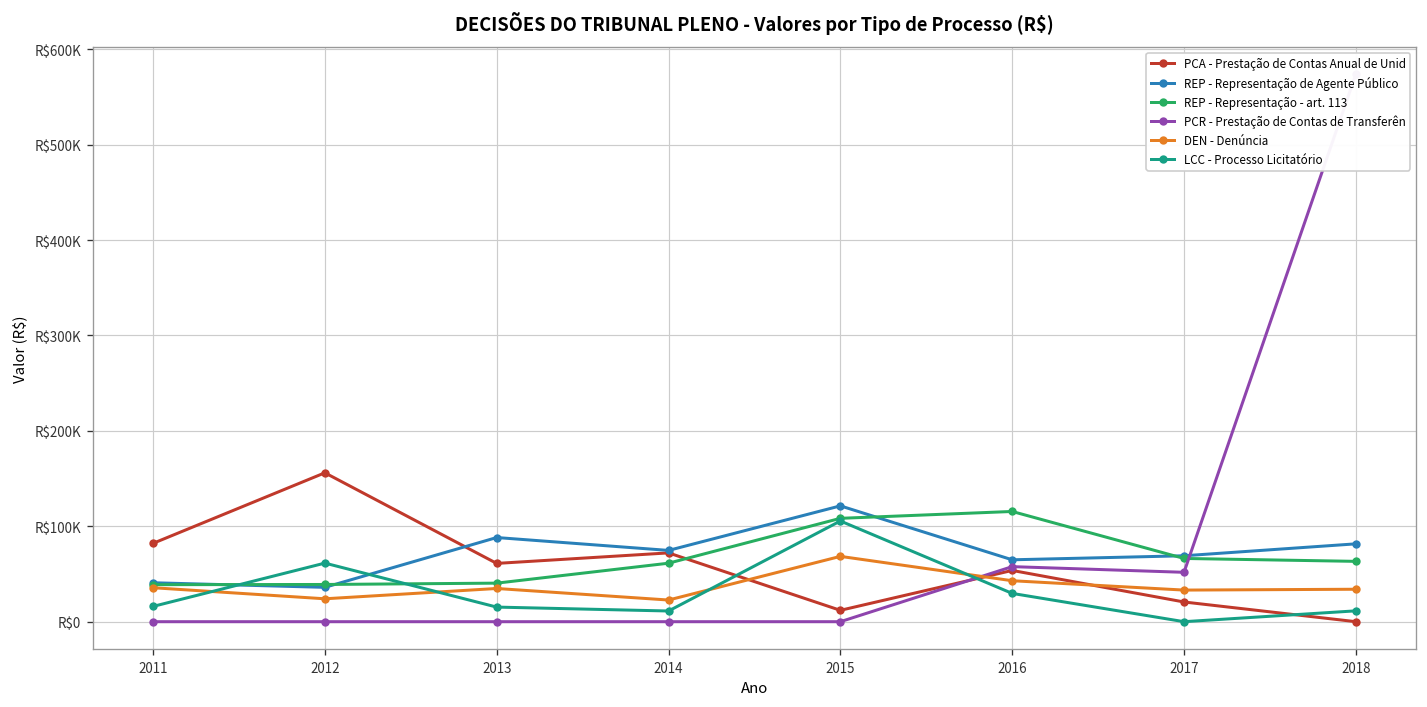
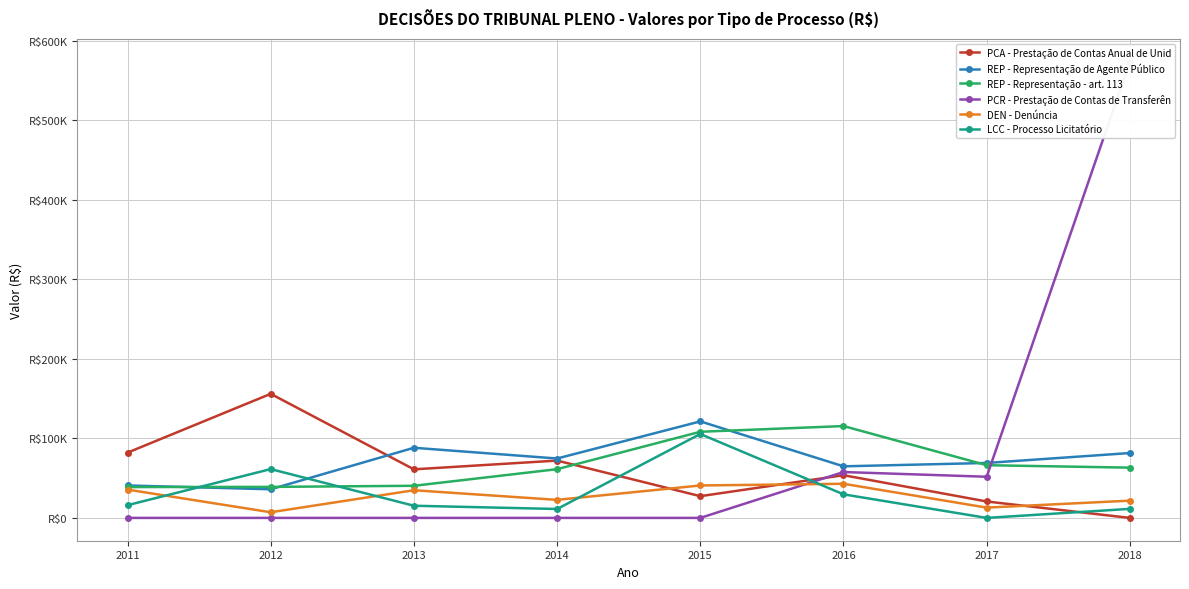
  {
    "PCA - Prestação de Contas Anual de Unid": {
      "2011": "R$80000",
      "2012": "R$160000",
      "2013": "R$60000",
-     "2015": "R$10000",
+     "2015": "R$30000",
      "2016": "R$50000",
      "2017": "R$20000",
      "2018": "R$0"
    },
    "REP - Representação de Agente Público": {
      "2013": "R$90000",
      "2015": "R$120000",
      "2016": "R$60000",
      "2018": "R$80000"
    },
    "PCR - Prestação de Contas de Transferên": {
      "2011": "R$0",
      "2012": "R$0",
      "2013": "R$0",
      "2014": "R$0",
      "2015": "R$0",
      "2016": "R$60000",
      "2017": "R$50000"
    },
    "DEN - Denúncia": {
-     "2012": "R$20000",
+     "2012": "R$10000",
      "2013": "R$30000",
      "2014": "R$20000",
-     "2015": "R$70000",
+     "2015": "R$40000",
      "2016": "R$40000",
-     "2017": "R$30000",
-     "2018": "R$30000"
+     "2017": "R$10000",
+     "2018": "R$20000"
    }
  }
